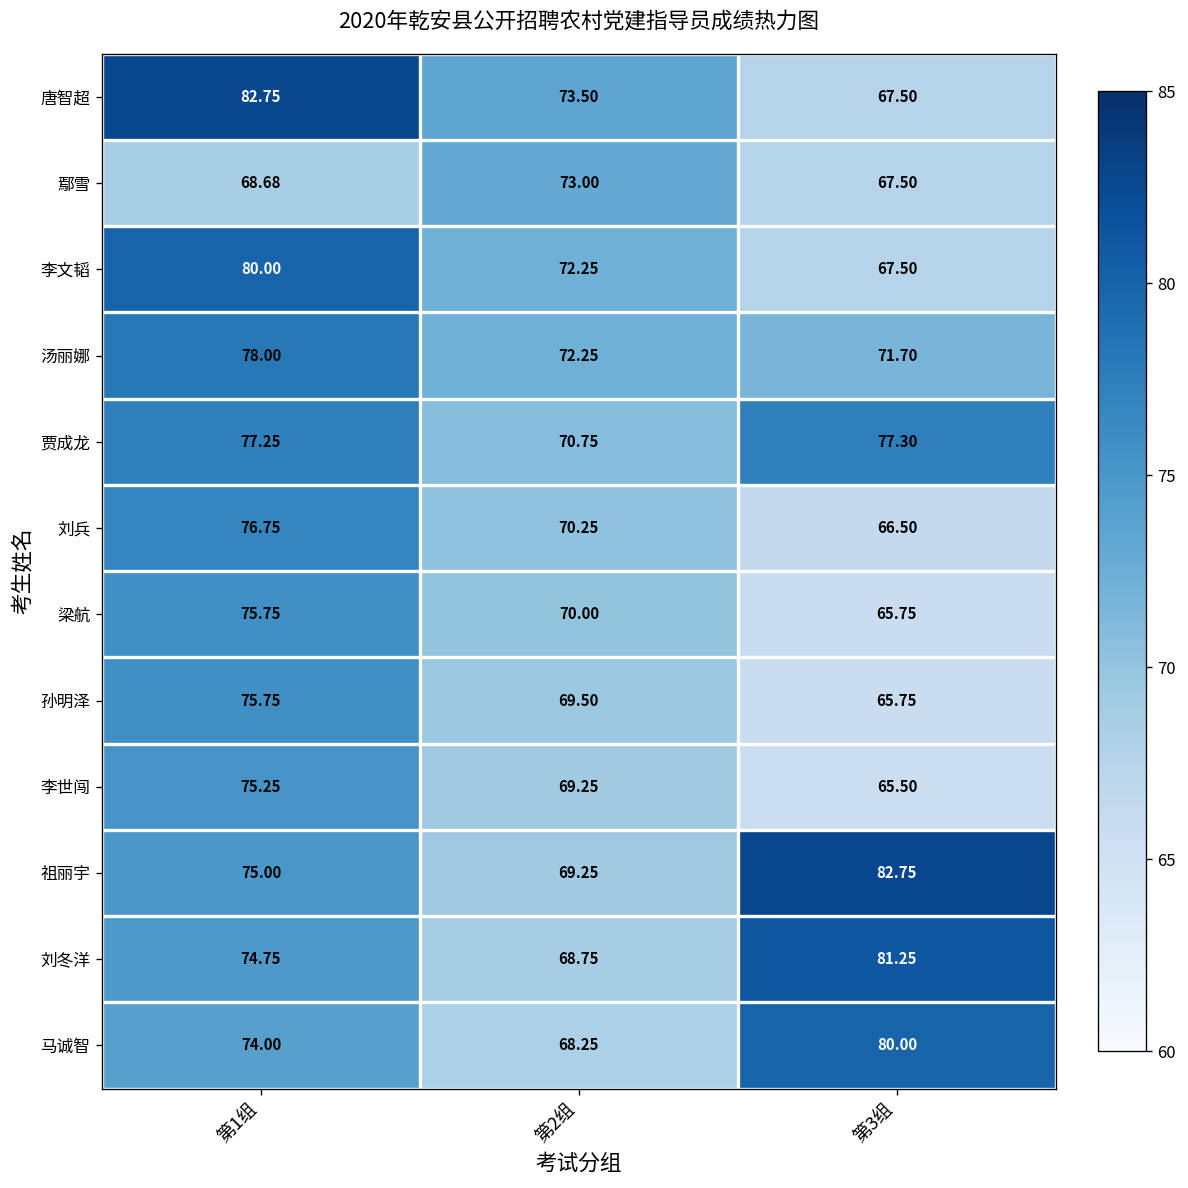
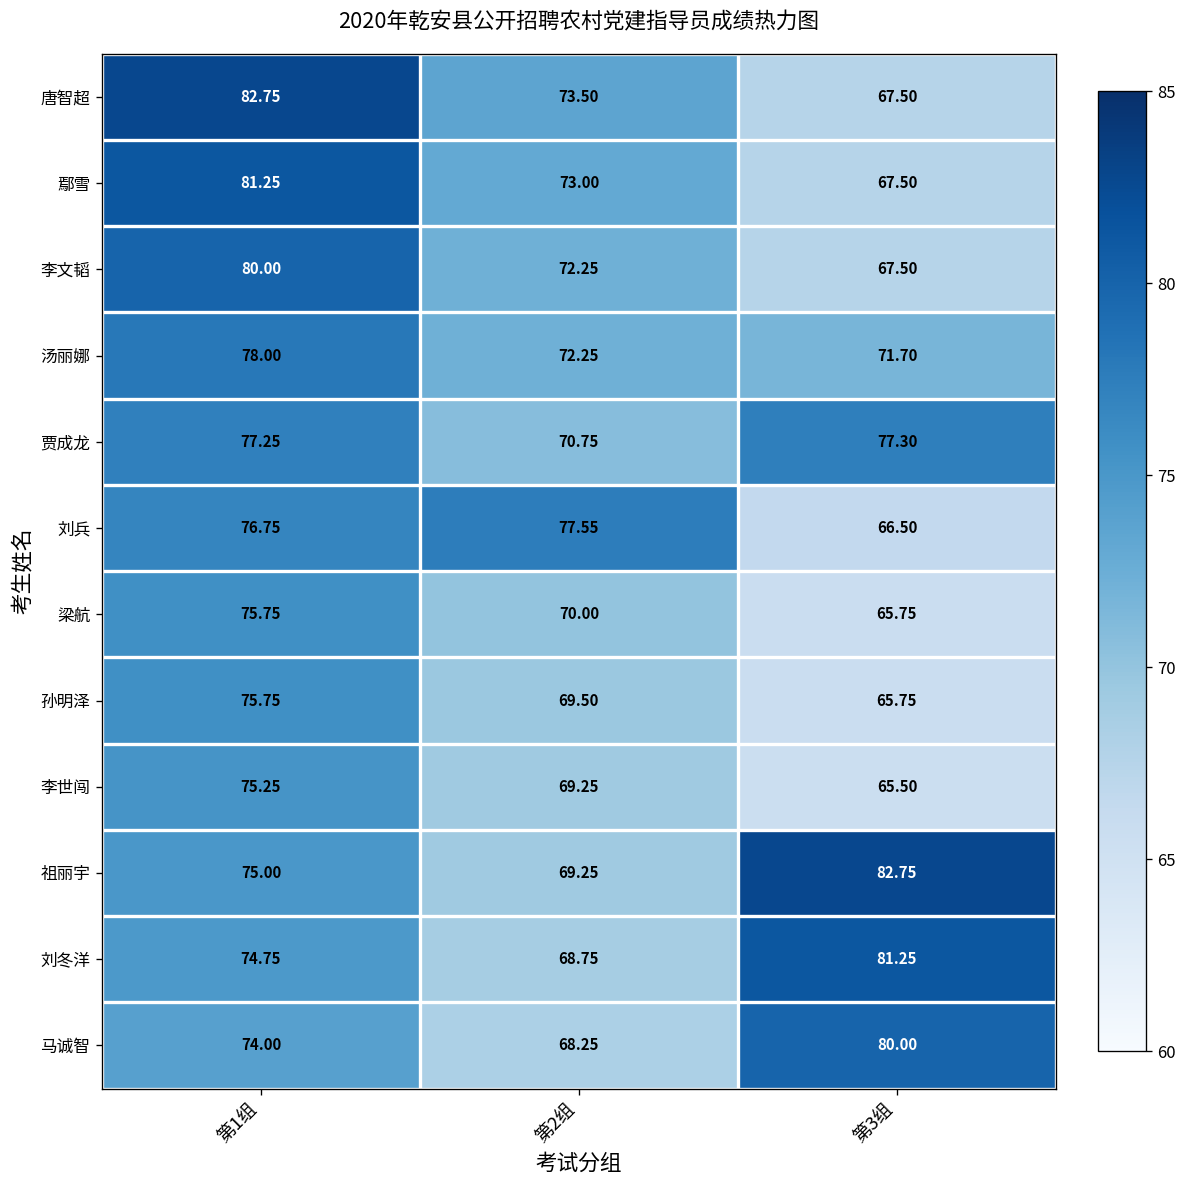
  {
    "唐智超": {
      "第1组": 82.75,
      "第2组": 73.50,
      "第3组": 67.50
    },
    "鄢雪": {
-     "第1组": 68.68,
+     "第1组": 81.25,
      "第2组": 73.00,
      "第3组": 67.50
    },
    "李文韬": {
      "第1组": 80.00,
      "第2组": 72.25,
      "第3组": 67.50
    },
    "汤丽娜": {
      "第1组": 78.00,
      "第2组": 72.25,
      "第3组": 71.70
    },
    "贾成龙": {
      "第1组": 77.25,
      "第2组": 70.75,
      "第3组": 77.30
    },
    "刘兵": {
      "第1组": 76.75,
-     "第2组": 70.25,
+     "第2组": 77.55,
      "第3组": 66.50
    },
    "梁航": {
      "第1组": 75.75,
      "第2组": 70.00,
      "第3组": 65.75
    },
    "孙明泽": {
      "第1组": 75.75,
      "第2组": 69.50,
      "第3组": 65.75
    },
    "李世闯": {
      "第1组": 75.25,
      "第2组": 69.25,
      "第3组": 65.50
    },
    "祖丽宇": {
      "第1组": 75.00,
      "第2组": 69.25,
      "第3组": 82.75
    },
    "刘冬洋": {
      "第1组": 74.75,
      "第2组": 68.75,
      "第3组": 81.25
    },
    "马诚智": {
      "第1组": 74.00,
      "第2组": 68.25,
      "第3组": 80.00
    }
  }
